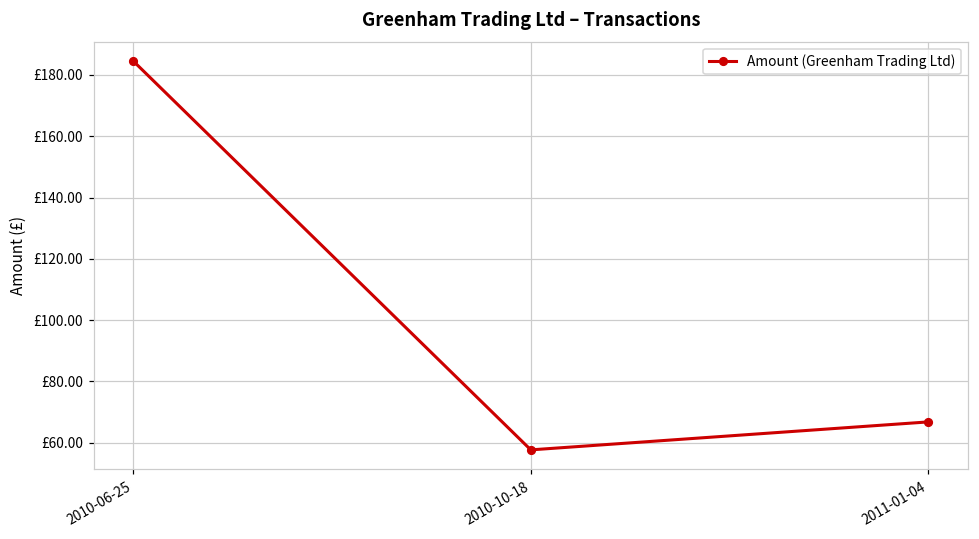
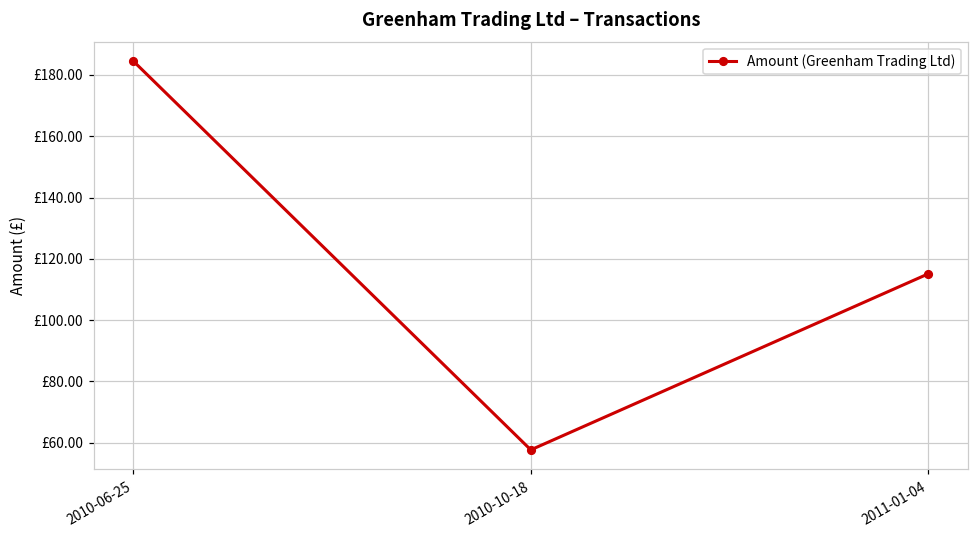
  {
    "2010-06-25": "£184",
    "2010-10-18": "£58",
-   "2011-01-04": "£67"
+   "2011-01-04": "£115"
  }
